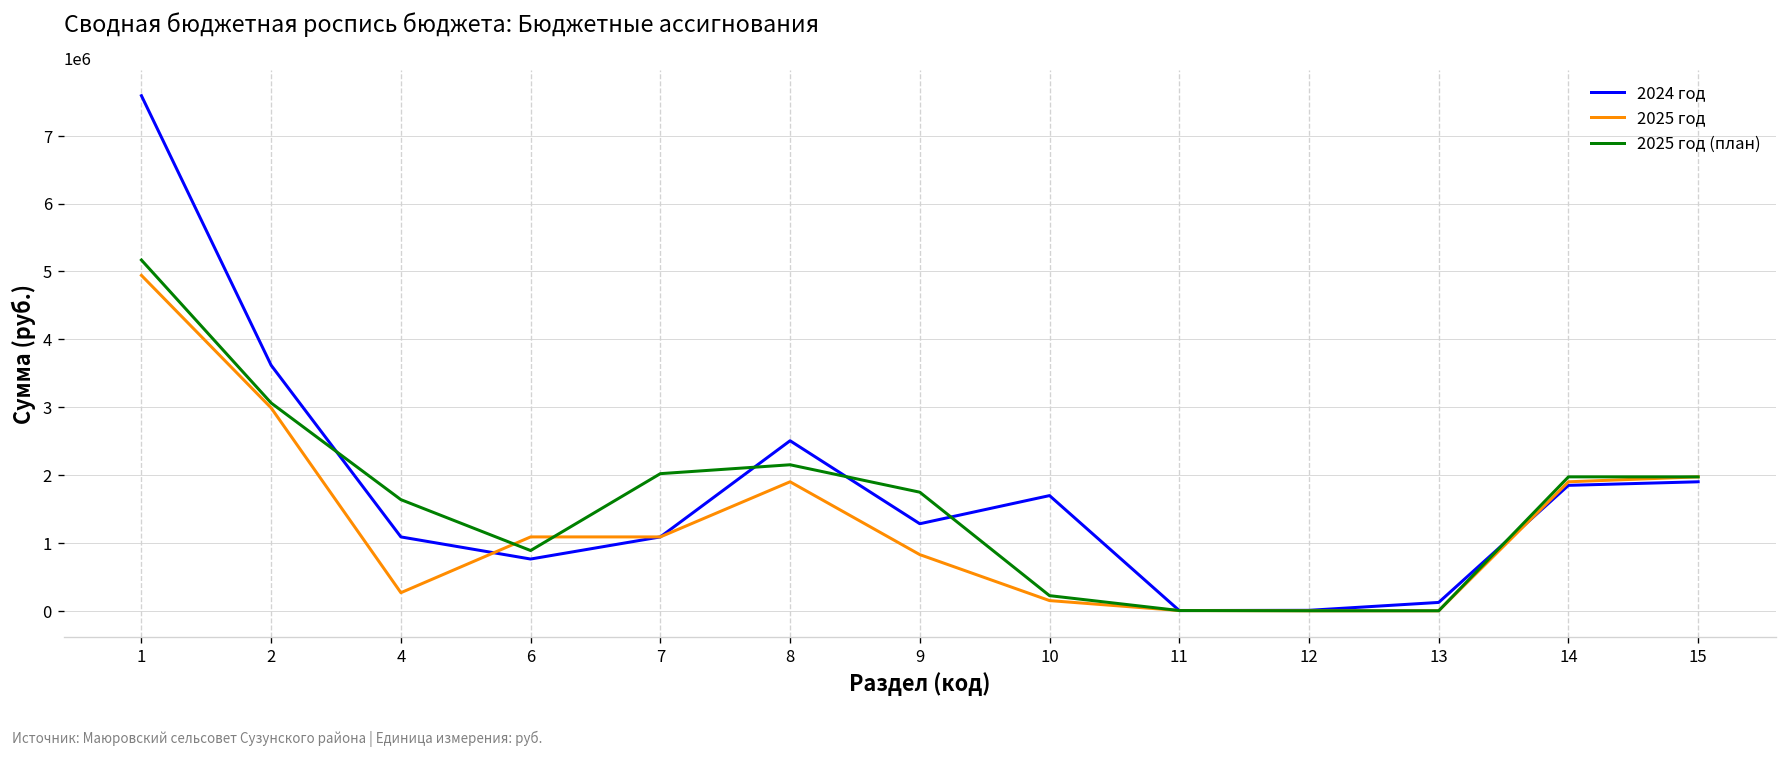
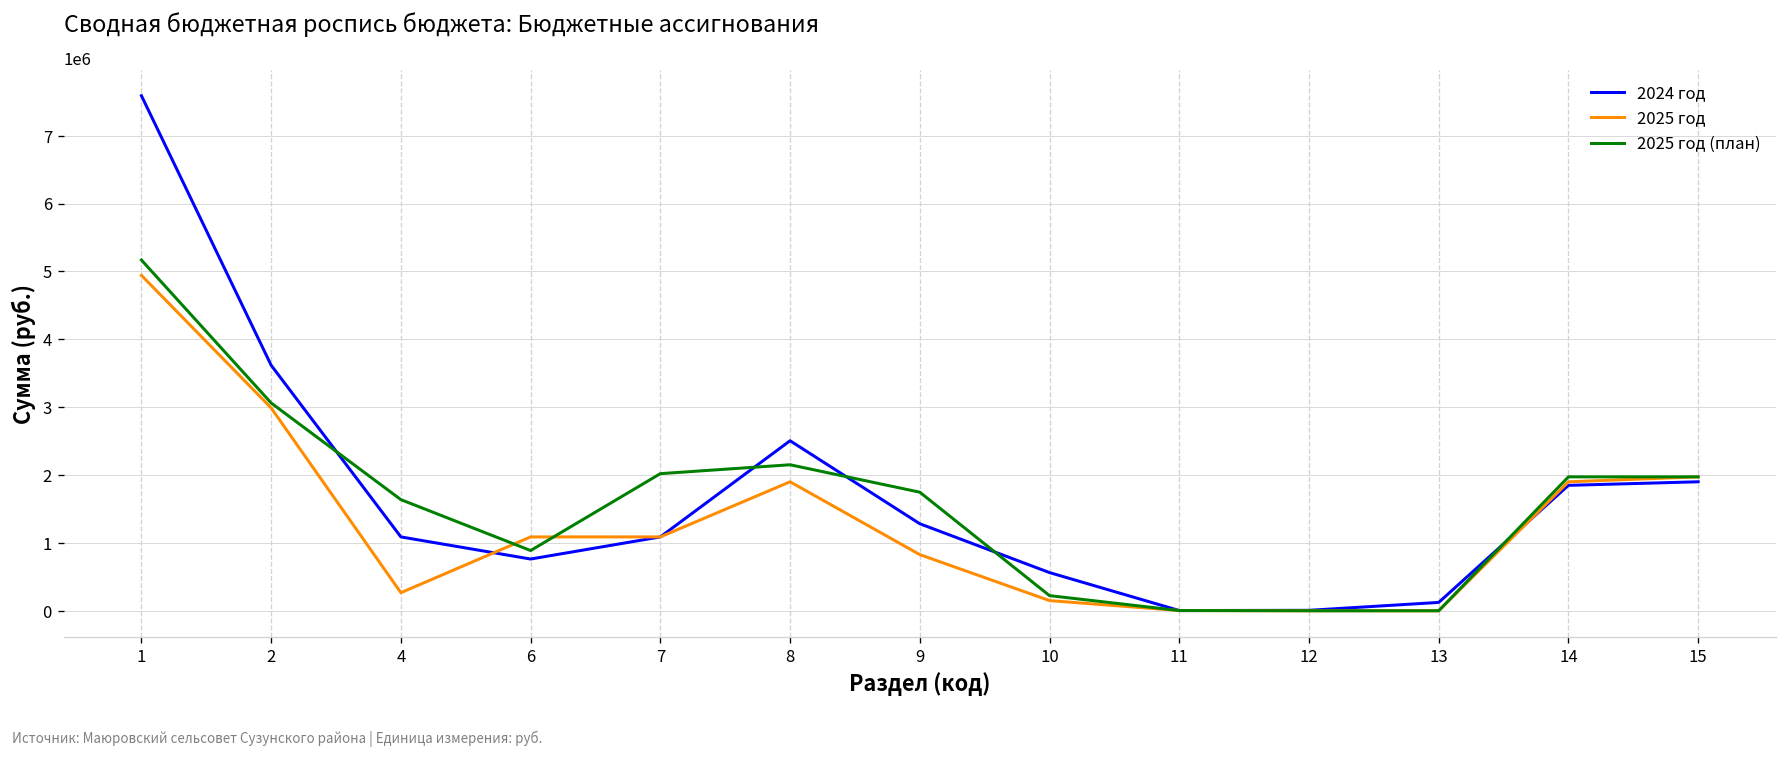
  {
    "2024 год": {
      "1": 7600000,
      "2": 3600000,
      "4": 1100000,
      "6": 800000,
      "8": 2500000,
      "9": 1300000,
-     "10": 1700000,
+     "10": 600000,
      "13": 100000,
      "14": 1800000,
      "15": 1900000
    },
    "2025 год": {
      "1": 4900000,
      "2": 3000000,
      "4": 300000,
      "6": 1100000,
      "8": 1900000,
      "9": 800000,
      "10": 200000,
      "14": 1900000
    },
    "2025 год (план)": {
      "1": 5200000,
      "2": 3100000,
      "4": 1600000,
      "6": 900000,
      "7": 2000000,
      "8": 2200000,
      "9": 1700000,
      "10": 200000,
      "14": 2000000
    }
  }
